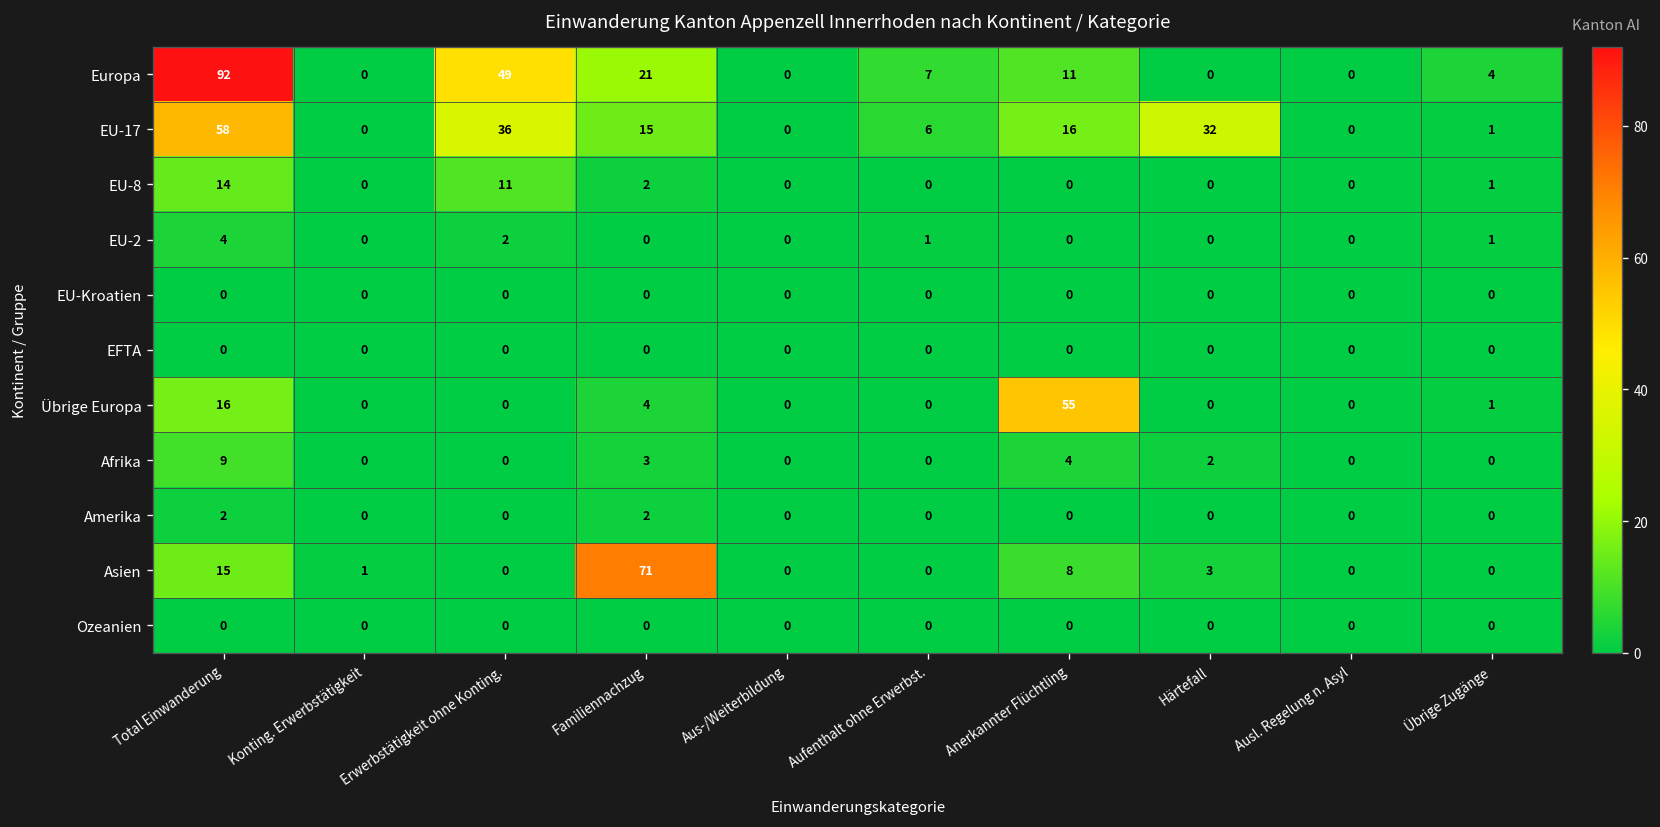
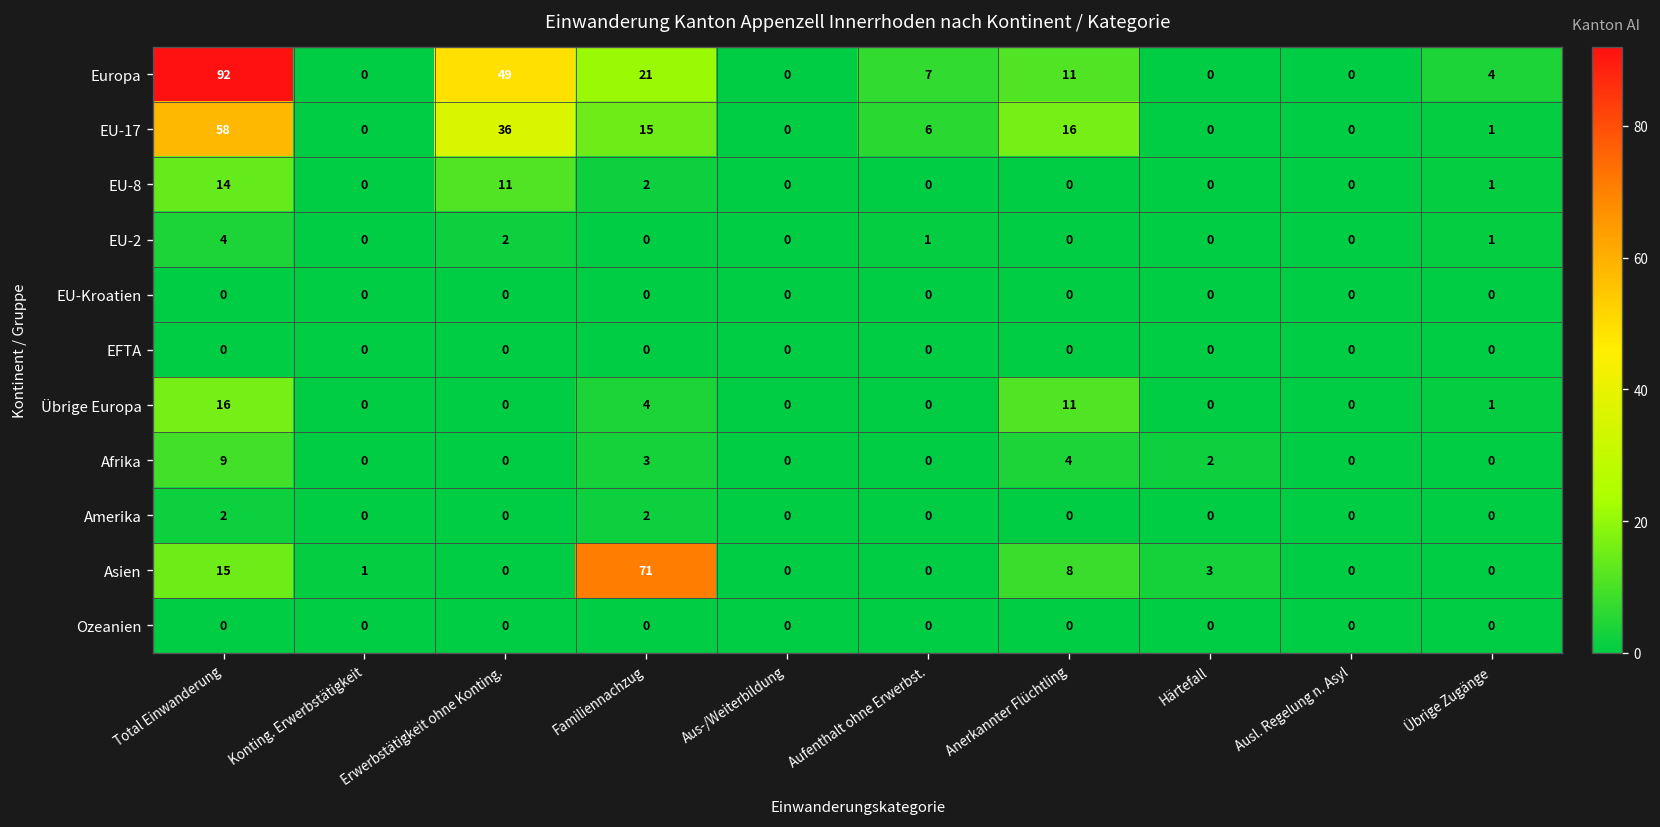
  {
    "Europa": {
      "Total Einwanderung": 92,
      "Konting. Erwerbstätigkeit": 0,
      "Erwerbstätigkeit ohne Konting.": 49,
      "Familiennachzug": 21,
      "Aus-/Weiterbildung": 0,
      "Aufenthalt ohne Erwerbst.": 7,
      "Anerkannter Flüchtling": 11,
      "Härtefall": 0,
      "Ausl. Regelung n. Asyl": 0,
      "Übrige Zugänge": 4
    },
    "EU-17": {
      "Total Einwanderung": 58,
      "Konting. Erwerbstätigkeit": 0,
      "Erwerbstätigkeit ohne Konting.": 36,
      "Familiennachzug": 15,
      "Aus-/Weiterbildung": 0,
      "Aufenthalt ohne Erwerbst.": 6,
      "Anerkannter Flüchtling": 16,
-     "Härtefall": 32,
+     "Härtefall": 0,
      "Ausl. Regelung n. Asyl": 0,
      "Übrige Zugänge": 1
    },
    "EU-8": {
      "Total Einwanderung": 14,
      "Konting. Erwerbstätigkeit": 0,
      "Erwerbstätigkeit ohne Konting.": 11,
      "Familiennachzug": 2,
      "Aus-/Weiterbildung": 0,
      "Aufenthalt ohne Erwerbst.": 0,
      "Anerkannter Flüchtling": 0,
      "Härtefall": 0,
      "Ausl. Regelung n. Asyl": 0,
      "Übrige Zugänge": 1
    },
    "EU-2": {
      "Total Einwanderung": 4,
      "Konting. Erwerbstätigkeit": 0,
      "Erwerbstätigkeit ohne Konting.": 2,
      "Familiennachzug": 0,
      "Aus-/Weiterbildung": 0,
      "Aufenthalt ohne Erwerbst.": 1,
      "Anerkannter Flüchtling": 0,
      "Härtefall": 0,
      "Ausl. Regelung n. Asyl": 0,
      "Übrige Zugänge": 1
    },
    "EU-Kroatien": {
      "Total Einwanderung": 0,
      "Konting. Erwerbstätigkeit": 0,
      "Erwerbstätigkeit ohne Konting.": 0,
      "Familiennachzug": 0,
      "Aus-/Weiterbildung": 0,
      "Aufenthalt ohne Erwerbst.": 0,
      "Anerkannter Flüchtling": 0,
      "Härtefall": 0,
      "Ausl. Regelung n. Asyl": 0,
      "Übrige Zugänge": 0
    },
    "EFTA": {
      "Total Einwanderung": 0,
      "Konting. Erwerbstätigkeit": 0,
      "Erwerbstätigkeit ohne Konting.": 0,
      "Familiennachzug": 0,
      "Aus-/Weiterbildung": 0,
      "Aufenthalt ohne Erwerbst.": 0,
      "Anerkannter Flüchtling": 0,
      "Härtefall": 0,
      "Ausl. Regelung n. Asyl": 0,
      "Übrige Zugänge": 0
    },
    "Übrige Europa": {
      "Total Einwanderung": 16,
      "Konting. Erwerbstätigkeit": 0,
      "Erwerbstätigkeit ohne Konting.": 0,
      "Familiennachzug": 4,
      "Aus-/Weiterbildung": 0,
      "Aufenthalt ohne Erwerbst.": 0,
-     "Anerkannter Flüchtling": 55,
+     "Anerkannter Flüchtling": 11,
      "Härtefall": 0,
      "Ausl. Regelung n. Asyl": 0,
      "Übrige Zugänge": 1
    },
    "Afrika": {
      "Total Einwanderung": 9,
      "Konting. Erwerbstätigkeit": 0,
      "Erwerbstätigkeit ohne Konting.": 0,
      "Familiennachzug": 3,
      "Aus-/Weiterbildung": 0,
      "Aufenthalt ohne Erwerbst.": 0,
      "Anerkannter Flüchtling": 4,
      "Härtefall": 2,
      "Ausl. Regelung n. Asyl": 0,
      "Übrige Zugänge": 0
    },
    "Amerika": {
      "Total Einwanderung": 2,
      "Konting. Erwerbstätigkeit": 0,
      "Erwerbstätigkeit ohne Konting.": 0,
      "Familiennachzug": 2,
      "Aus-/Weiterbildung": 0,
      "Aufenthalt ohne Erwerbst.": 0,
      "Anerkannter Flüchtling": 0,
      "Härtefall": 0,
      "Ausl. Regelung n. Asyl": 0,
      "Übrige Zugänge": 0
    },
    "Asien": {
      "Total Einwanderung": 15,
      "Konting. Erwerbstätigkeit": 1,
      "Erwerbstätigkeit ohne Konting.": 0,
      "Familiennachzug": 71,
      "Aus-/Weiterbildung": 0,
      "Aufenthalt ohne Erwerbst.": 0,
      "Anerkannter Flüchtling": 8,
      "Härtefall": 3,
      "Ausl. Regelung n. Asyl": 0,
      "Übrige Zugänge": 0
    },
    "Ozeanien": {
      "Total Einwanderung": 0,
      "Konting. Erwerbstätigkeit": 0,
      "Erwerbstätigkeit ohne Konting.": 0,
      "Familiennachzug": 0,
      "Aus-/Weiterbildung": 0,
      "Aufenthalt ohne Erwerbst.": 0,
      "Anerkannter Flüchtling": 0,
      "Härtefall": 0,
      "Ausl. Regelung n. Asyl": 0,
      "Übrige Zugänge": 0
    }
  }
